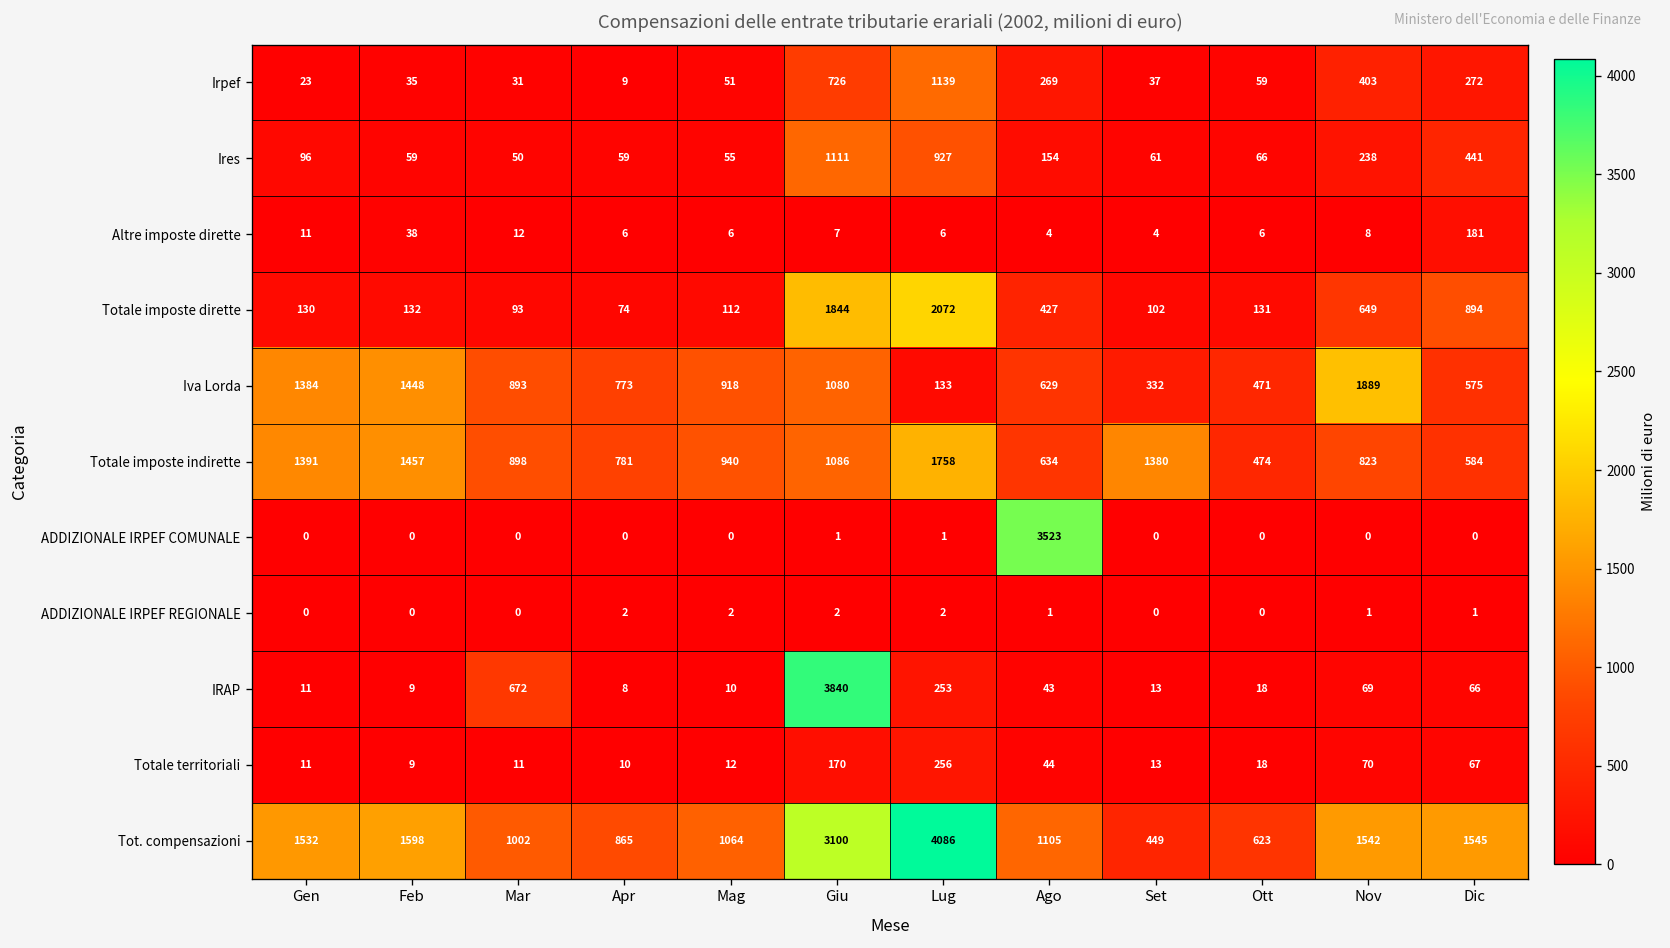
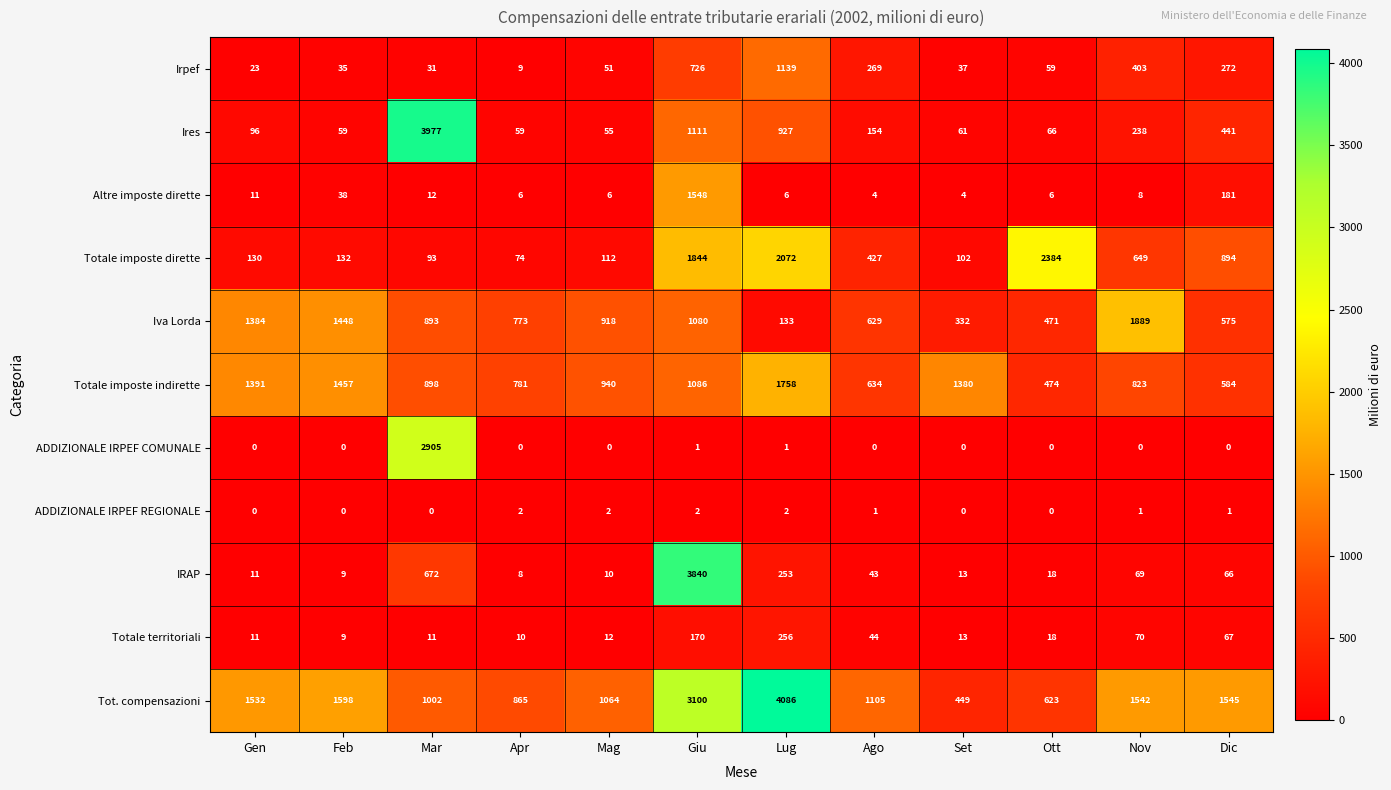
  {
    "Irpef": {
      "Gen": 23,
      "Feb": 35,
      "Mar": 31,
      "Apr": 9,
      "Mag": 51,
      "Giu": 726,
      "Lug": 1139,
      "Ago": 269,
      "Set": 37,
      "Ott": 59,
      "Nov": 403,
      "Dic": 272
    },
    "Ires": {
      "Gen": 96,
      "Feb": 59,
-     "Mar": 50,
+     "Mar": 3977,
      "Apr": 59,
      "Mag": 55,
      "Giu": 1111,
      "Lug": 927,
      "Ago": 154,
      "Set": 61,
      "Ott": 66,
      "Nov": 238,
      "Dic": 441
    },
    "Altre imposte dirette": {
      "Gen": 11,
      "Feb": 38,
      "Mar": 12,
      "Apr": 6,
      "Mag": 6,
-     "Giu": 7,
+     "Giu": 1548,
      "Lug": 6,
      "Ago": 4,
      "Set": 4,
      "Ott": 6,
      "Nov": 8,
      "Dic": 181
    },
    "Totale imposte dirette": {
      "Gen": 130,
      "Feb": 132,
      "Mar": 93,
      "Apr": 74,
      "Mag": 112,
      "Giu": 1844,
      "Lug": 2072,
      "Ago": 427,
      "Set": 102,
-     "Ott": 131,
+     "Ott": 2384,
      "Nov": 649,
      "Dic": 894
    },
    "Iva Lorda": {
      "Gen": 1384,
      "Feb": 1448,
      "Mar": 893,
      "Apr": 773,
      "Mag": 918,
      "Giu": 1080,
      "Lug": 133,
      "Ago": 629,
      "Set": 332,
      "Ott": 471,
      "Nov": 1889,
      "Dic": 575
    },
    "Totale imposte indirette": {
      "Gen": 1391,
      "Feb": 1457,
      "Mar": 898,
      "Apr": 781,
      "Mag": 940,
      "Giu": 1086,
      "Lug": 1758,
      "Ago": 634,
      "Set": 1380,
      "Ott": 474,
      "Nov": 823,
      "Dic": 584
    },
    "ADDIZIONALE IRPEF COMUNALE": {
      "Gen": 0,
      "Feb": 0,
-     "Mar": 0,
+     "Mar": 2905,
      "Apr": 0,
      "Mag": 0,
      "Giu": 1,
      "Lug": 1,
-     "Ago": 3523,
+     "Ago": 0,
      "Set": 0,
      "Ott": 0,
      "Nov": 0,
      "Dic": 0
    },
    "ADDIZIONALE IRPEF REGIONALE": {
      "Gen": 0,
      "Feb": 0,
      "Mar": 0,
      "Apr": 2,
      "Mag": 2,
      "Giu": 2,
      "Lug": 2,
      "Ago": 1,
      "Set": 0,
      "Ott": 0,
      "Nov": 1,
      "Dic": 1
    },
    "IRAP": {
      "Gen": 11,
      "Feb": 9,
      "Mar": 672,
      "Apr": 8,
      "Mag": 10,
      "Giu": 3840,
      "Lug": 253,
      "Ago": 43,
      "Set": 13,
      "Ott": 18,
      "Nov": 69,
      "Dic": 66
    },
    "Totale territoriali": {
      "Gen": 11,
      "Feb": 9,
      "Mar": 11,
      "Apr": 10,
      "Mag": 12,
      "Giu": 170,
      "Lug": 256,
      "Ago": 44,
      "Set": 13,
      "Ott": 18,
      "Nov": 70,
      "Dic": 67
    },
    "Tot. compensazioni": {
      "Gen": 1532,
      "Feb": 1598,
      "Mar": 1002,
      "Apr": 865,
      "Mag": 1064,
      "Giu": 3100,
      "Lug": 4086,
      "Ago": 1105,
      "Set": 449,
      "Ott": 623,
      "Nov": 1542,
      "Dic": 1545
    }
  }
